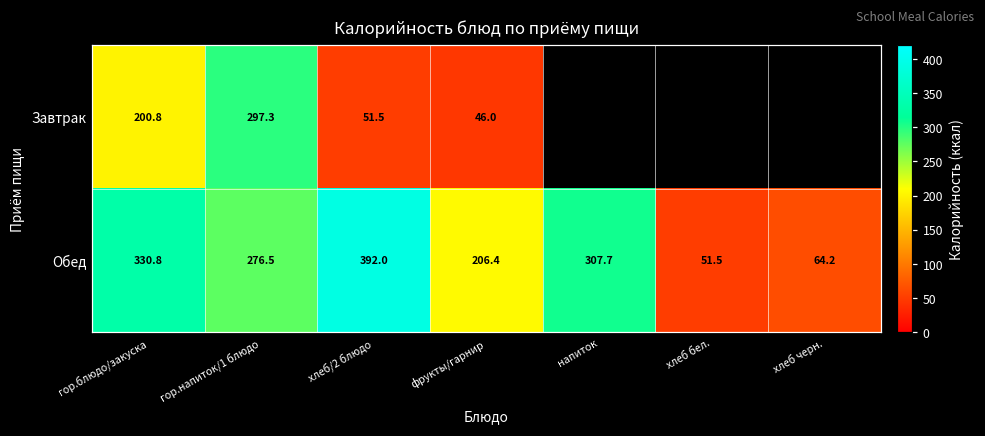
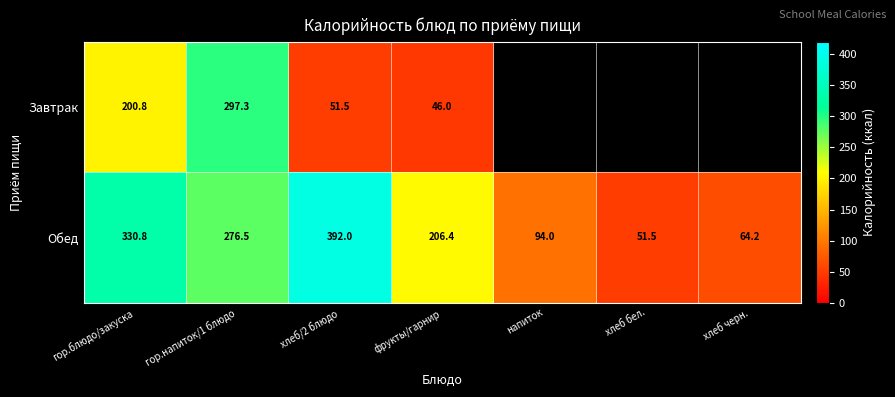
  {
    "Завтрак": {
      "гор.блюдо/закуска": 200.8,
      "гор.напиток/1 блюдо": 297.3,
      "хлеб/2 блюдо": 51.5,
      "фрукты/гарнир": 46.0
    },
    "Обед": {
      "гор.блюдо/закуска": 330.8,
      "гор.напиток/1 блюдо": 276.5,
      "хлеб/2 блюдо": 392.0,
      "фрукты/гарнир": 206.4,
-     "напиток": 307.7,
+     "напиток": 94.0,
      "хлеб бел.": 51.5,
      "хлеб черн.": 64.2
    }
  }
